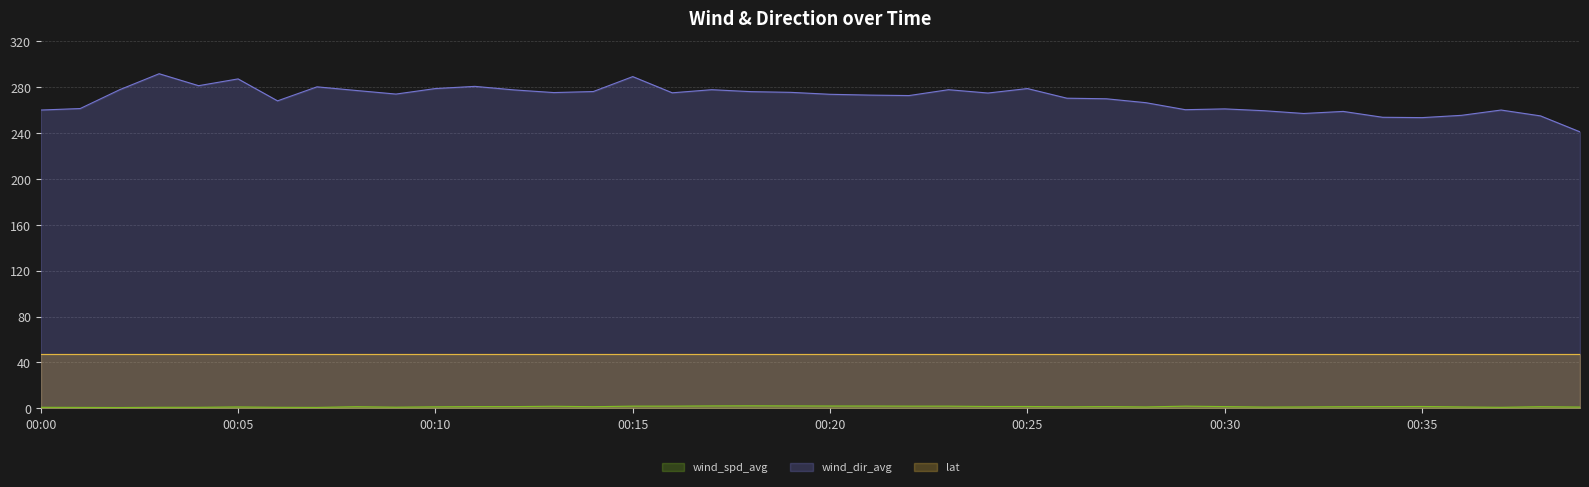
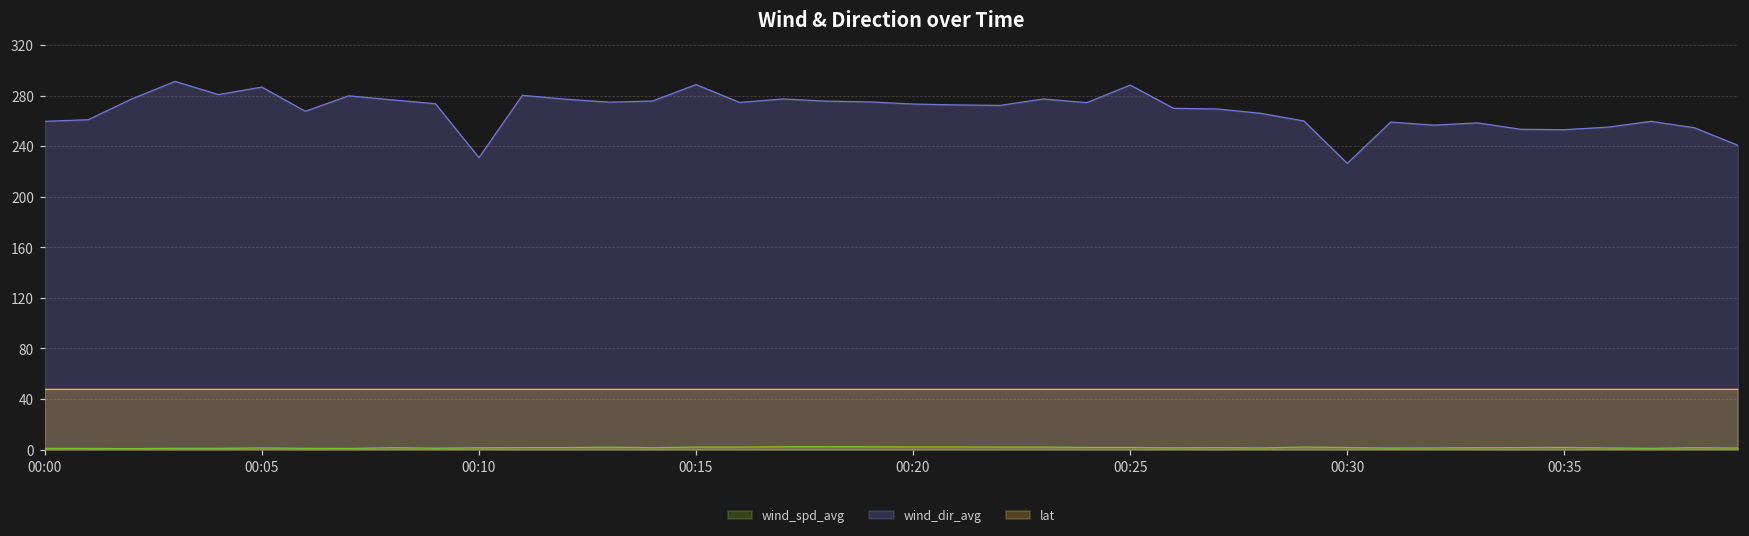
  {
    "wind_dir_avg": {
      "00:00": 260,
      "00:05": 287,
-     "00:10": 278,
+     "00:10": 231,
      "00:15": 289,
      "00:20": 273,
-     "00:25": 278,
-     "00:30": 261,
+     "00:25": 288,
+     "00:30": 227,
      "00:35": 253
    }
  }
